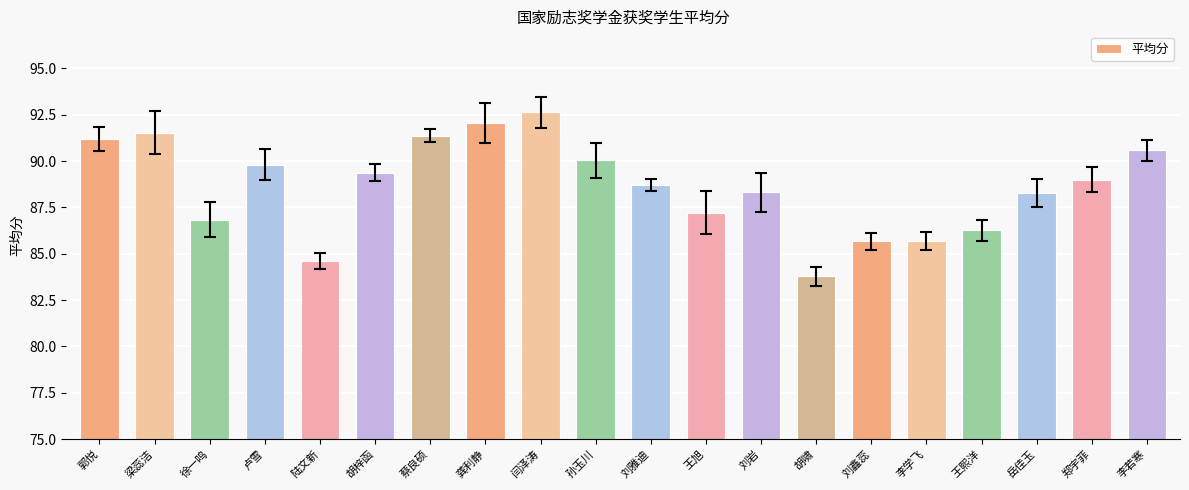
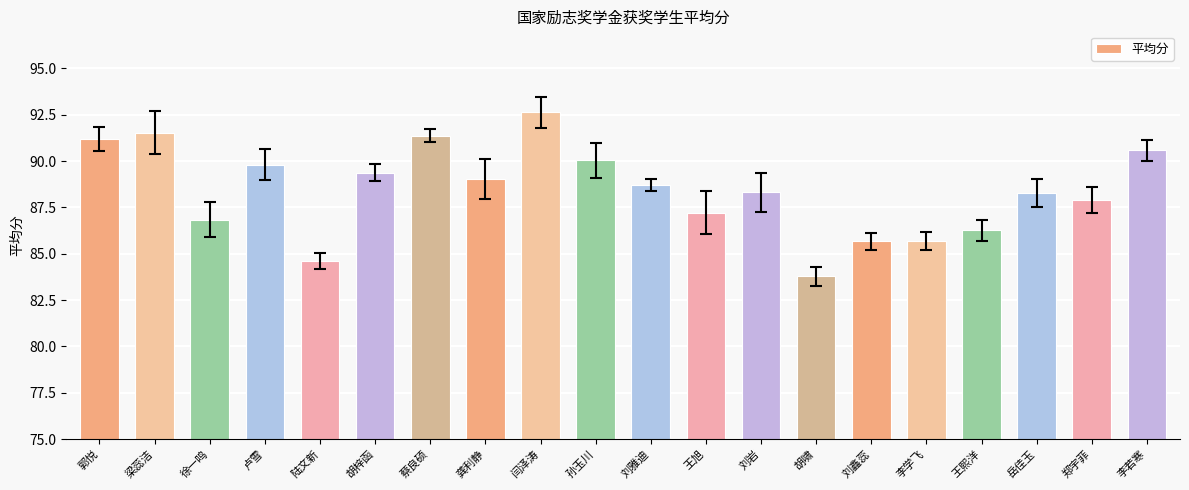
  {
    "平均分": {
      "郭悦": 91.2,
      "梁蕊洁": 91.5,
      "徐一鸣": 86.8,
      "卢雪": 89.8,
      "陆文新": 84.6,
      "胡梓函": 89.4,
      "蔡良硕": 91.4,
-     "龚利静": 92.1,
+     "龚利静": 89.0,
      "闫泽涛": 92.6,
      "孙玉川": 90.0,
      "刘雅迪": 88.7,
      "王旭": 87.2,
      "刘岩": 88.3,
      "胡啸": 83.8,
      "刘鑫蕊": 85.7,
      "李学飞": 85.7,
      "王熙洋": 86.3,
      "岳佳玉": 88.3,
-     "郑宇菲": 89.0,
+     "郑宇菲": 87.9,
      "李若寒": 90.6
    }
  }
